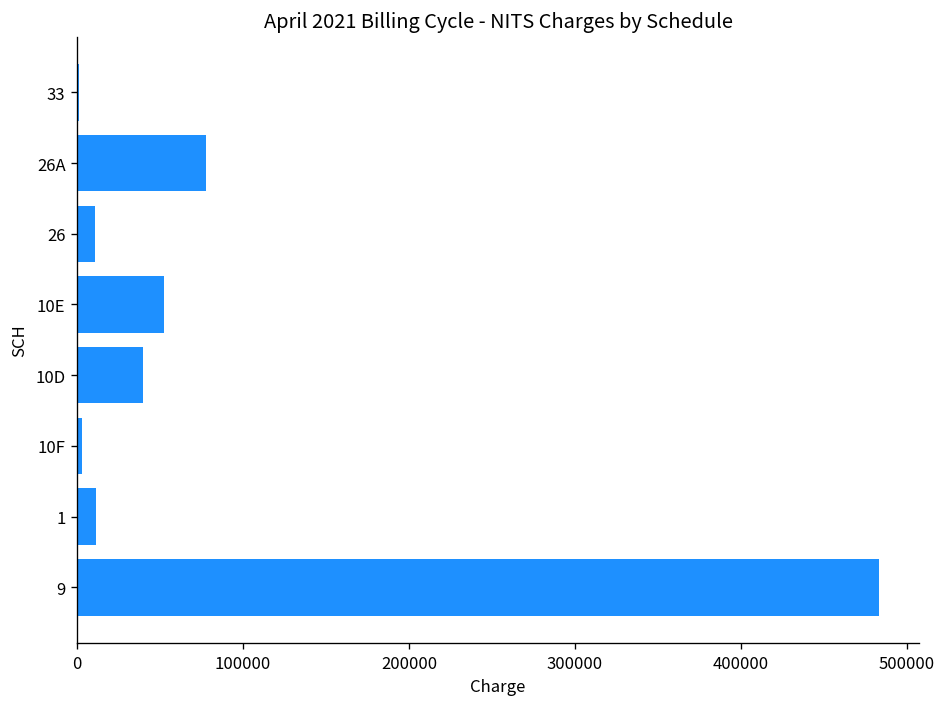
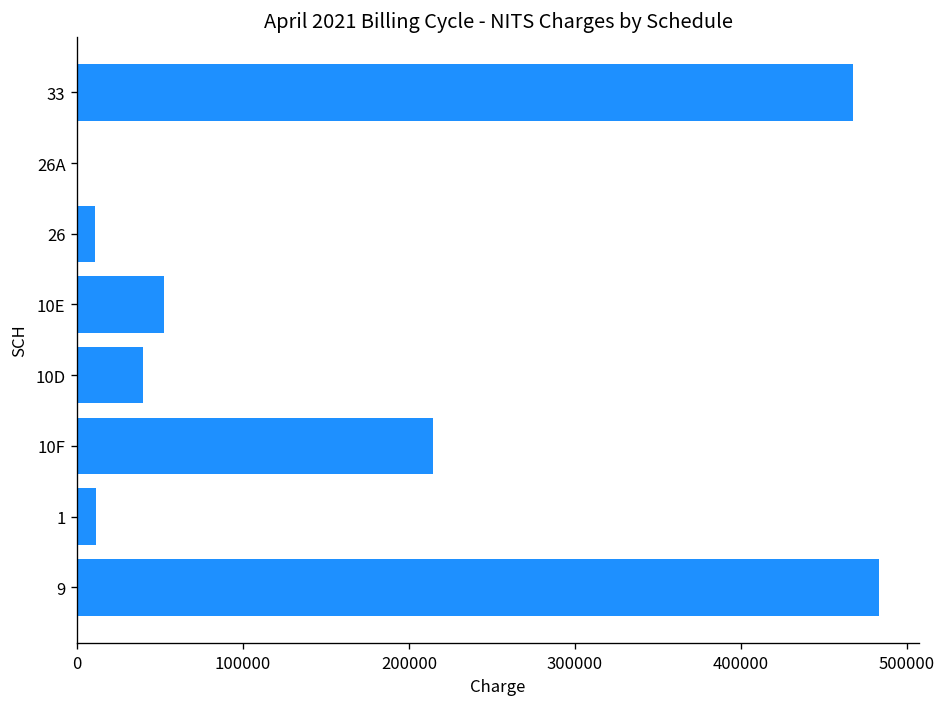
  {
-   "33": 1000,
-   "26A": 78000,
+   "33": 468000,
+   "26A": 0,
    "26": 11000,
    "10E": 53000,
    "10D": 40000,
-   "10F": 3000,
+   "10F": 214000,
    "1": 11000,
    "9": 483000
  }
